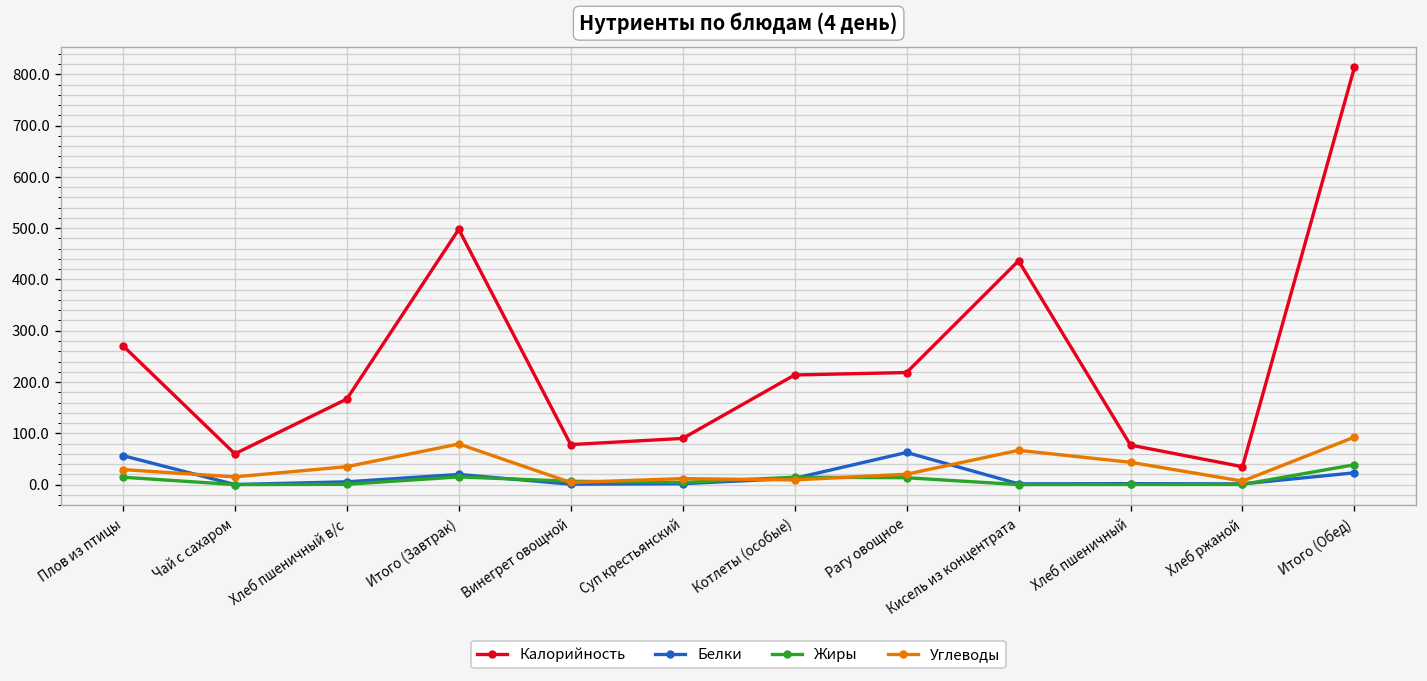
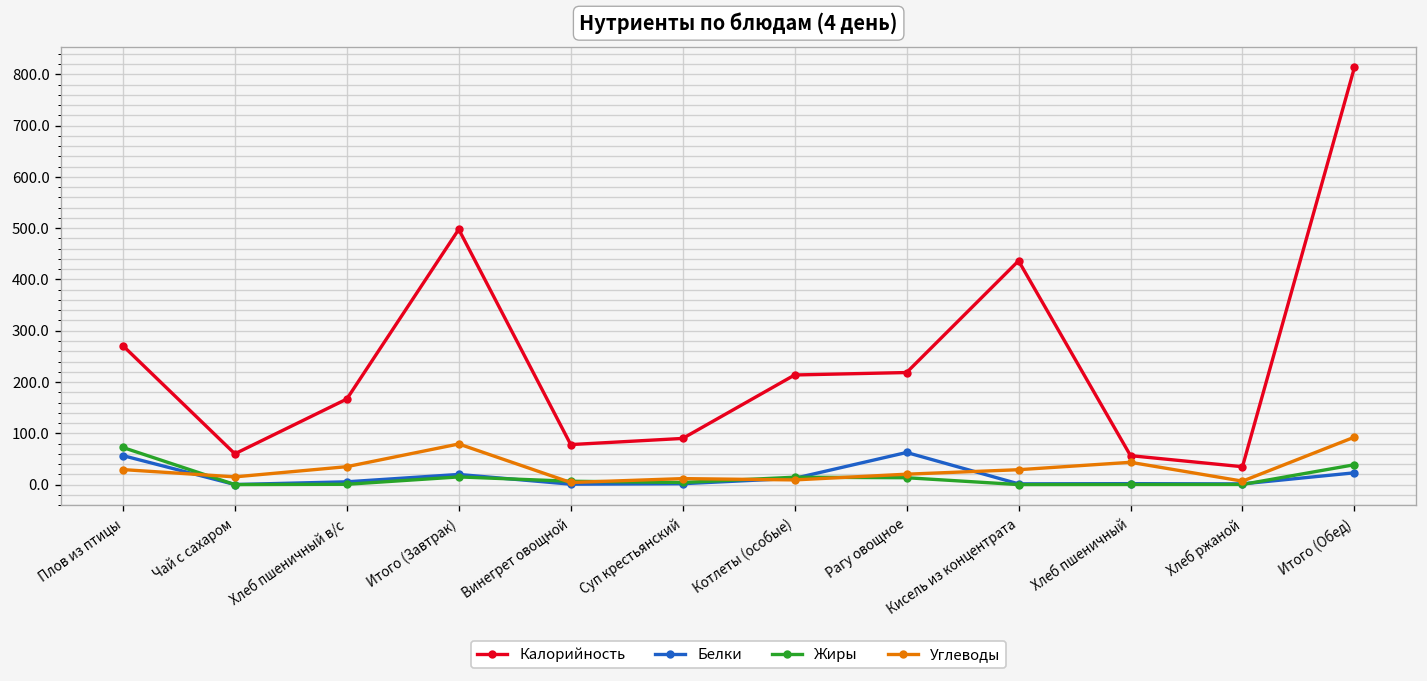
  {
    "Калорийность": {
      "Плов из птицы": 270,
      "Чай с сахаром": 60,
      "Хлеб пшеничный в/с": 170,
      "Итого (Завтрак)": 500,
      "Винегрет овощной": 80,
      "Суп крестьянский": 90,
      "Котлеты (особые)": 210,
      "Рагу овощное": 220,
      "Кисель из концентрата": 440,
-     "Хлеб пшеничный": 80,
+     "Хлеб пшеничный": 60,
      "Хлеб ржаной": 30,
      "Итого (Обед)": 810
    },
    "Белки": {
      "Плов из птицы": 60,
      "Рагу овощное": 60,
      "Итого (Обед)": 20
    },
    "Жиры": {
-     "Плов из птицы": 10,
+     "Плов из птицы": 70,
      "Рагу овощное": 10,
      "Итого (Обед)": 40
    },
    "Углеводы": {
      "Плов из птицы": 30,
      "Чай с сахаром": 20,
      "Хлеб пшеничный в/с": 30,
      "Итого (Завтрак)": 80,
      "Суп крестьянский": 10,
      "Рагу овощное": 20,
-     "Кисель из концентрата": 70,
+     "Кисель из концентрата": 30,
      "Хлеб пшеничный": 40,
      "Итого (Обед)": 90
    }
  }
